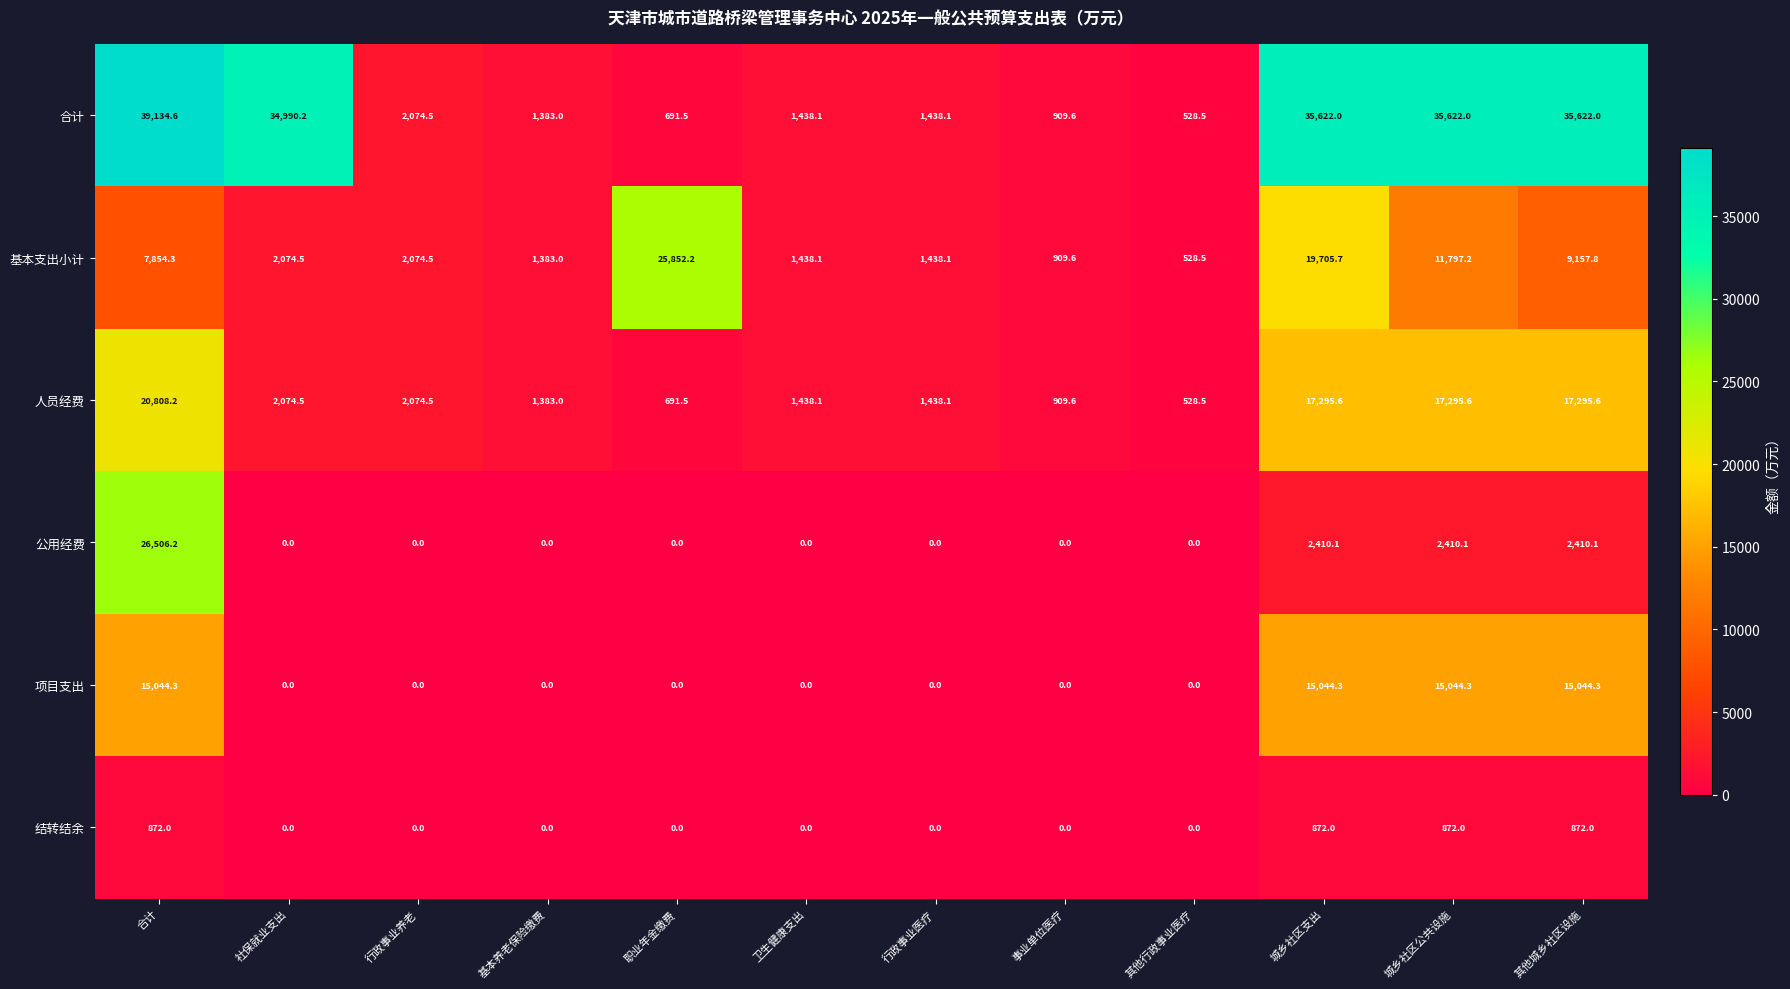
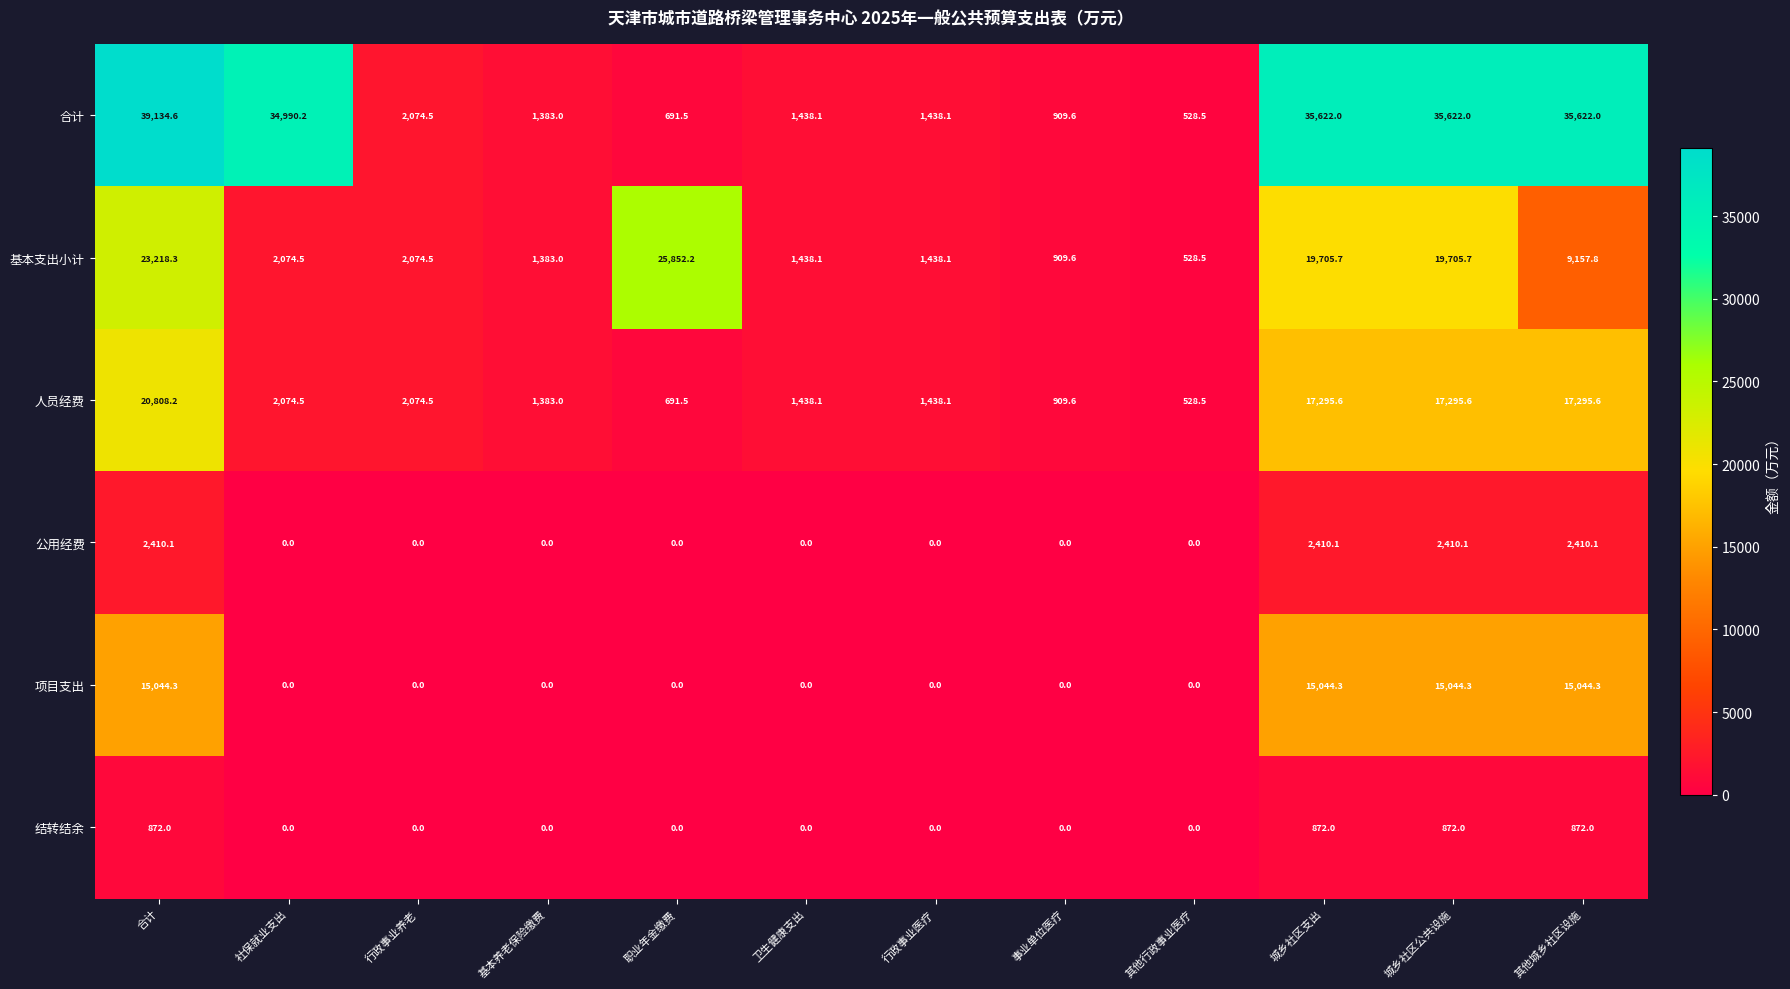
  {
    "合计": {
      "合计": "39,134.6",
      "社保就业支出": "34,990.2",
      "行政事业养老": "2,074.5",
      "基本养老保险缴费": "1,383.0",
      "职业年金缴费": "691.5",
      "卫生健康支出": "1,438.1",
      "行政事业医疗": "1,438.1",
      "事业单位医疗": "909.6",
      "其他行政事业医疗": "528.5",
      "城乡社区支出": "35,622.0",
      "城乡社区公共设施": "35,622.0",
      "其他城乡社区设施": "35,622.0"
    },
    "基本支出小计": {
-     "合计": "7,854.3",
+     "合计": "23,218.3",
      "社保就业支出": "2,074.5",
      "行政事业养老": "2,074.5",
      "基本养老保险缴费": "1,383.0",
      "职业年金缴费": "25,852.2",
      "卫生健康支出": "1,438.1",
      "行政事业医疗": "1,438.1",
      "事业单位医疗": "909.6",
      "其他行政事业医疗": "528.5",
      "城乡社区支出": "19,705.7",
-     "城乡社区公共设施": "11,797.2",
+     "城乡社区公共设施": "19,705.7",
      "其他城乡社区设施": "9,157.8"
    },
    "人员经费": {
      "合计": "20,808.2",
      "社保就业支出": "2,074.5",
      "行政事业养老": "2,074.5",
      "基本养老保险缴费": "1,383.0",
      "职业年金缴费": "691.5",
      "卫生健康支出": "1,438.1",
      "行政事业医疗": "1,438.1",
      "事业单位医疗": "909.6",
      "其他行政事业医疗": "528.5",
      "城乡社区支出": "17,295.6",
      "城乡社区公共设施": "17,295.6",
      "其他城乡社区设施": "17,295.6"
    },
    "公用经费": {
-     "合计": "26,506.2",
+     "合计": "2,410.1",
      "社保就业支出": "0.0",
      "行政事业养老": "0.0",
      "基本养老保险缴费": "0.0",
      "职业年金缴费": "0.0",
      "卫生健康支出": "0.0",
      "行政事业医疗": "0.0",
      "事业单位医疗": "0.0",
      "其他行政事业医疗": "0.0",
      "城乡社区支出": "2,410.1",
      "城乡社区公共设施": "2,410.1",
      "其他城乡社区设施": "2,410.1"
    },
    "项目支出": {
      "合计": "15,044.3",
      "社保就业支出": "0.0",
      "行政事业养老": "0.0",
      "基本养老保险缴费": "0.0",
      "职业年金缴费": "0.0",
      "卫生健康支出": "0.0",
      "行政事业医疗": "0.0",
      "事业单位医疗": "0.0",
      "其他行政事业医疗": "0.0",
      "城乡社区支出": "15,044.3",
      "城乡社区公共设施": "15,044.3",
      "其他城乡社区设施": "15,044.3"
    },
    "结转结余": {
      "合计": "872.0",
      "社保就业支出": "0.0",
      "行政事业养老": "0.0",
      "基本养老保险缴费": "0.0",
      "职业年金缴费": "0.0",
      "卫生健康支出": "0.0",
      "行政事业医疗": "0.0",
      "事业单位医疗": "0.0",
      "其他行政事业医疗": "0.0",
      "城乡社区支出": "872.0",
      "城乡社区公共设施": "872.0",
      "其他城乡社区设施": "872.0"
    }
  }
